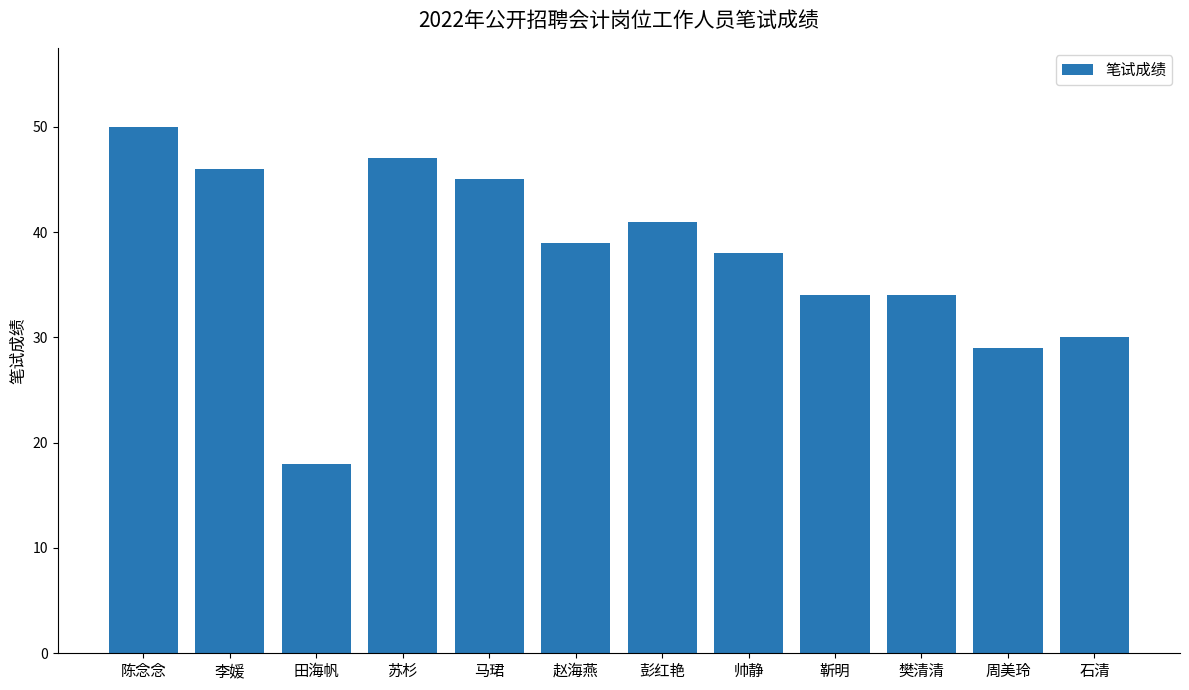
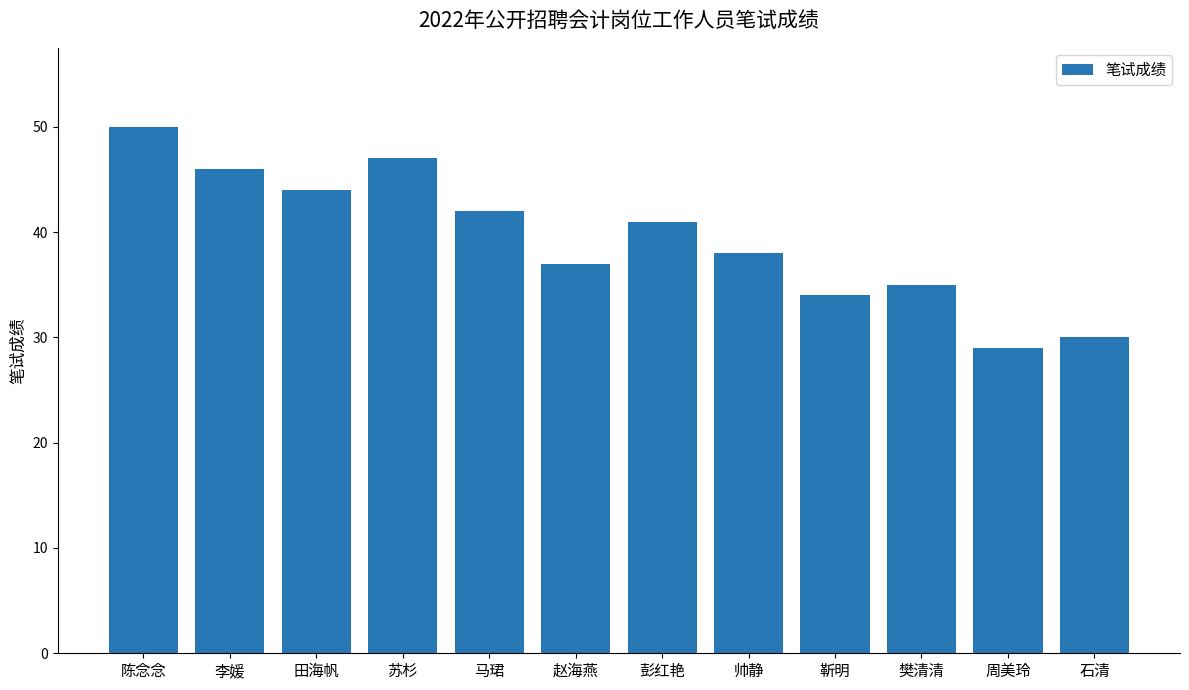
  {
    "陈念念": 50,
    "李媛": 46,
-   "田海帆": 18,
+   "田海帆": 44,
    "苏杉": 47,
-   "马珺": 45,
-   "赵海燕": 39,
+   "马珺": 42,
+   "赵海燕": 37,
    "彭红艳": 41,
    "帅静": 38,
    "靳明": 34,
-   "樊清清": 34,
+   "樊清清": 35,
    "周美玲": 29,
    "石清": 30
  }
